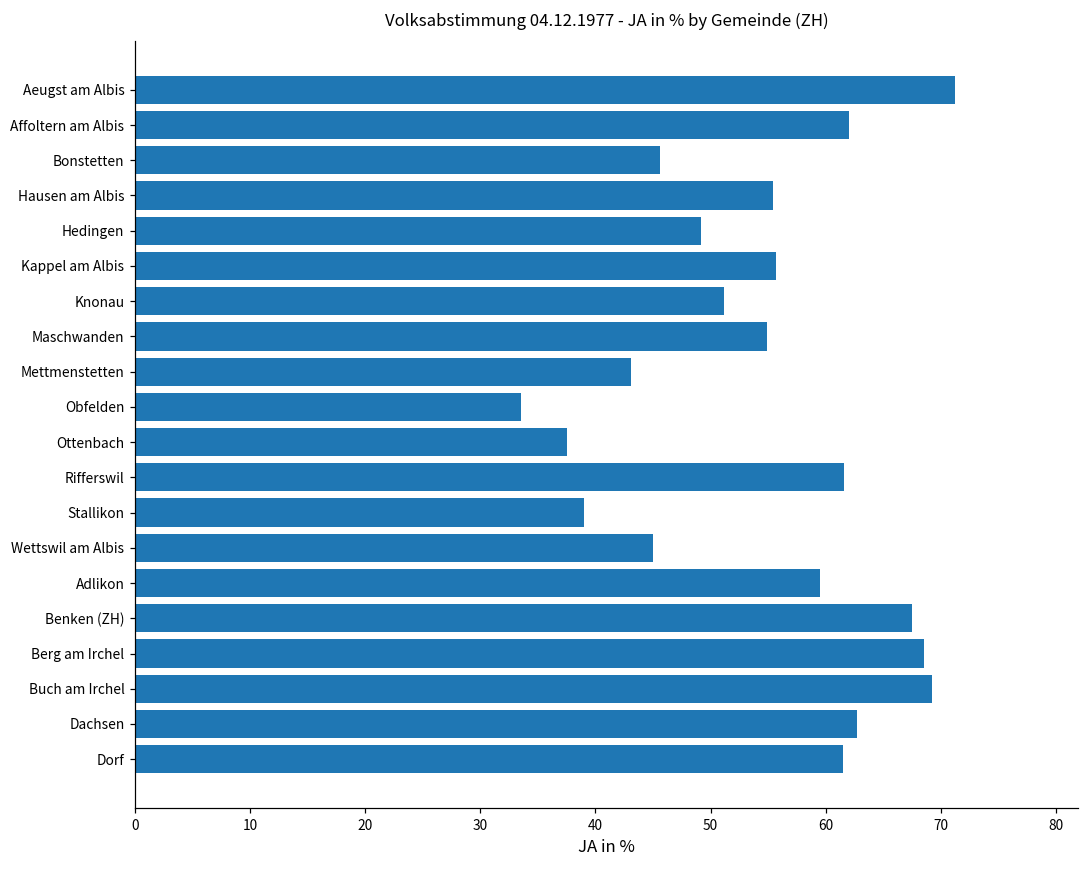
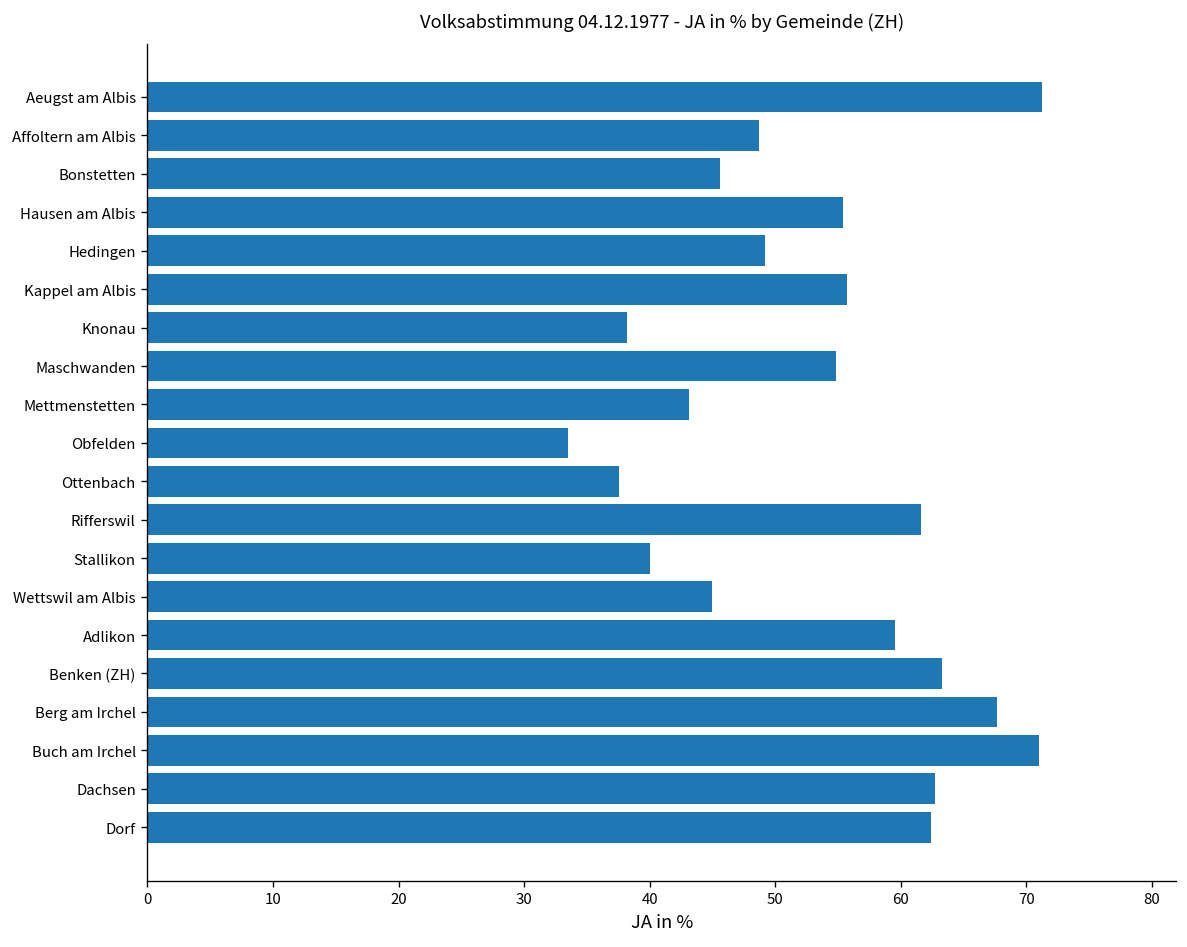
  {
    "Aeugst am Albis": 71.2,
-   "Affoltern am Albis": 62.0,
+   "Affoltern am Albis": 48.7,
    "Bonstetten": 45.6,
    "Hausen am Albis": 55.4,
    "Hedingen": 49.2,
    "Kappel am Albis": 55.7,
-   "Knonau": 51.2,
+   "Knonau": 38.2,
    "Maschwanden": 54.9,
    "Mettmenstetten": 43.1,
    "Obfelden": 33.5,
    "Ottenbach": 37.5,
    "Rifferswil": 61.6,
-   "Stallikon": 39.0,
+   "Stallikon": 40.0,
    "Wettswil am Albis": 45.0,
    "Adlikon": 59.5,
-   "Benken (ZH)": 67.5,
-   "Berg am Irchel": 68.5,
-   "Buch am Irchel": 69.3,
+   "Benken (ZH)": 63.3,
+   "Berg am Irchel": 67.7,
+   "Buch am Irchel": 71.0,
    "Dachsen": 62.7,
-   "Dorf": 61.5
+   "Dorf": 62.4
  }
